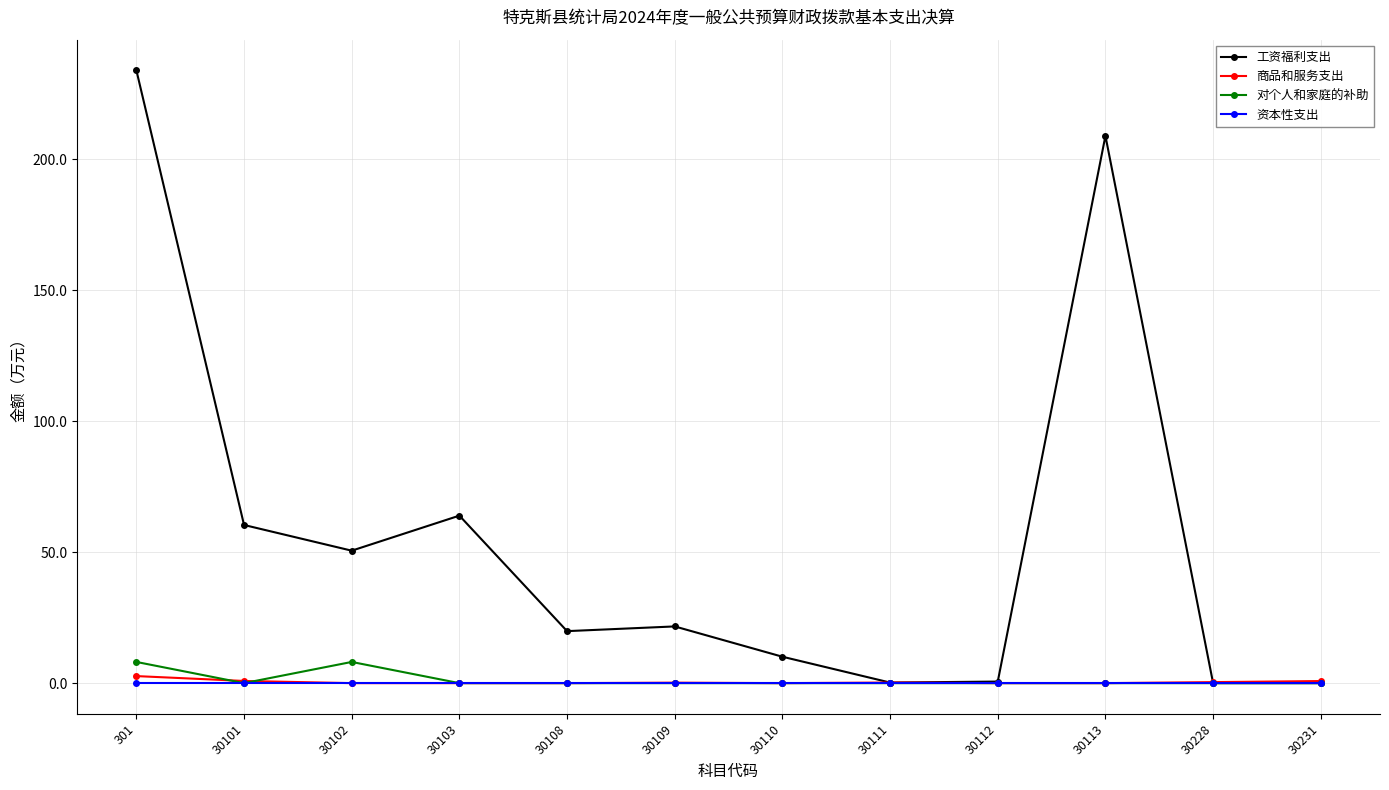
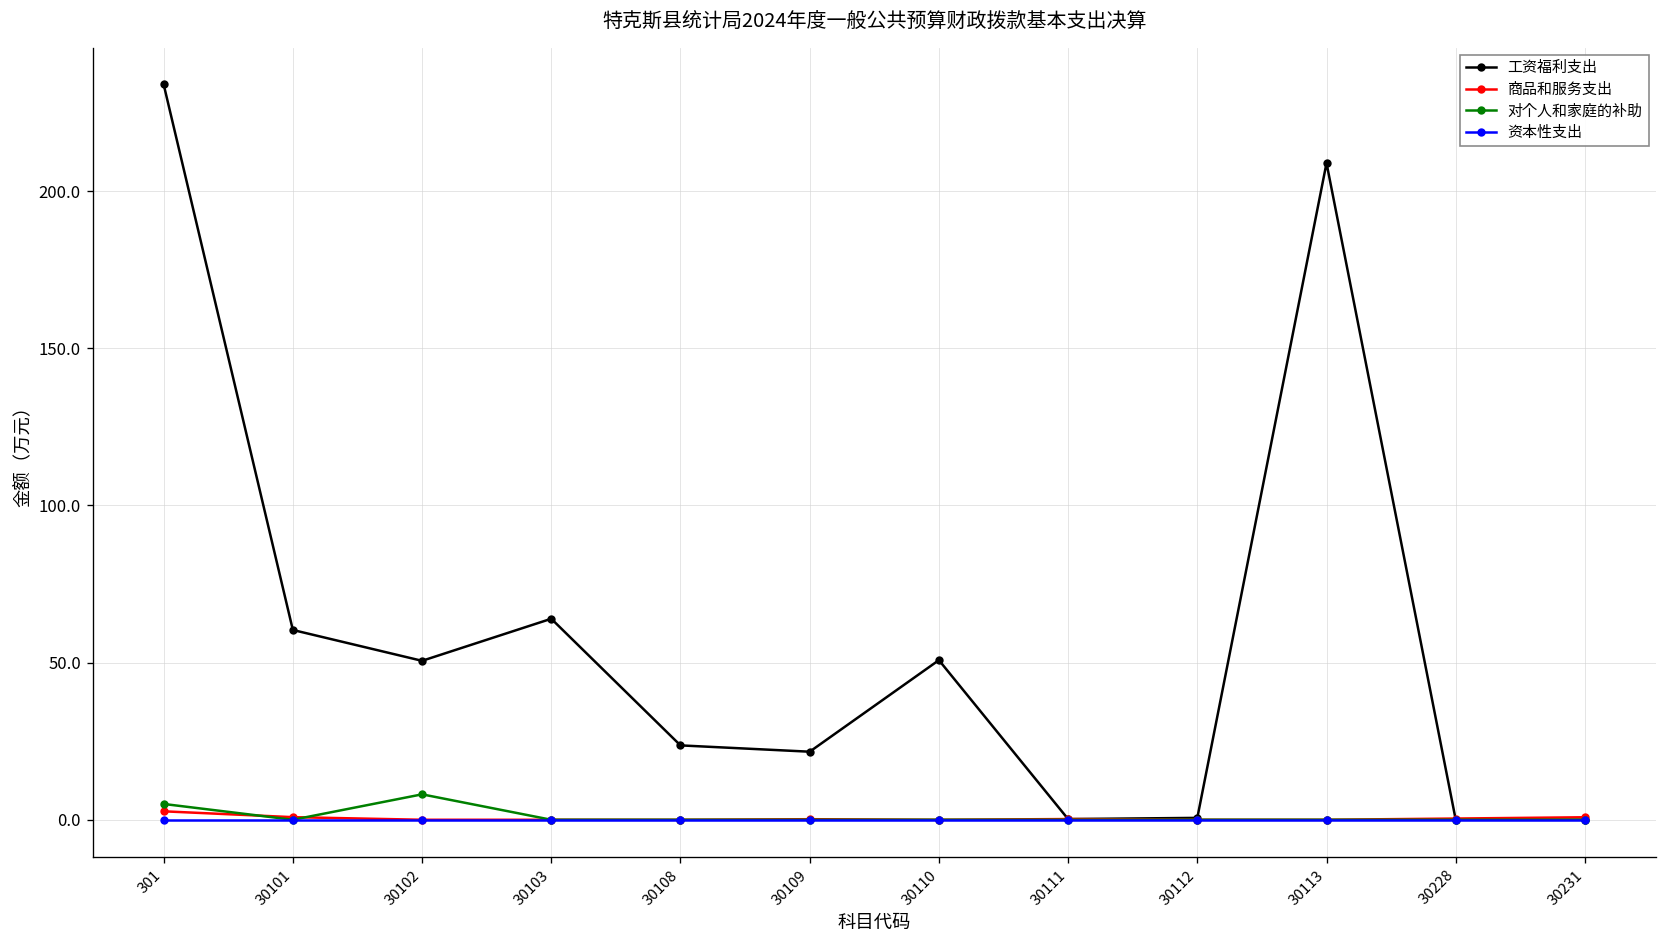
  {
    "工资福利支出": {
      "301": 234,
      "30101": 60,
      "30102": 51,
      "30103": 64,
-     "30108": 20,
+     "30108": 24,
      "30109": 22,
-     "30110": 10,
+     "30110": 51,
      "30113": 209
    },
    "商品和服务支出": {
      "301": 3
    },
    "对个人和家庭的补助": {
-     "301": 8,
+     "301": 5,
      "30102": 8
    },
    "资本性支出": {
      "301": 0
    }
  }
